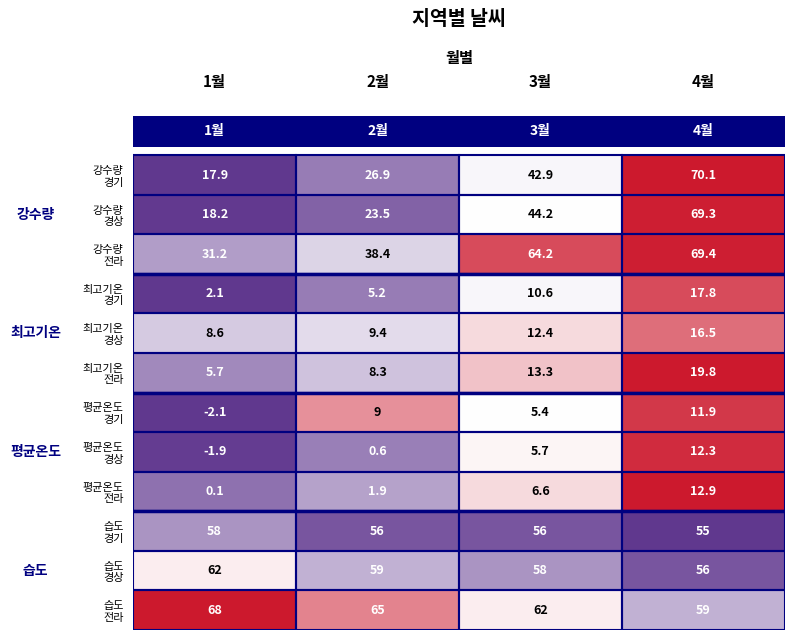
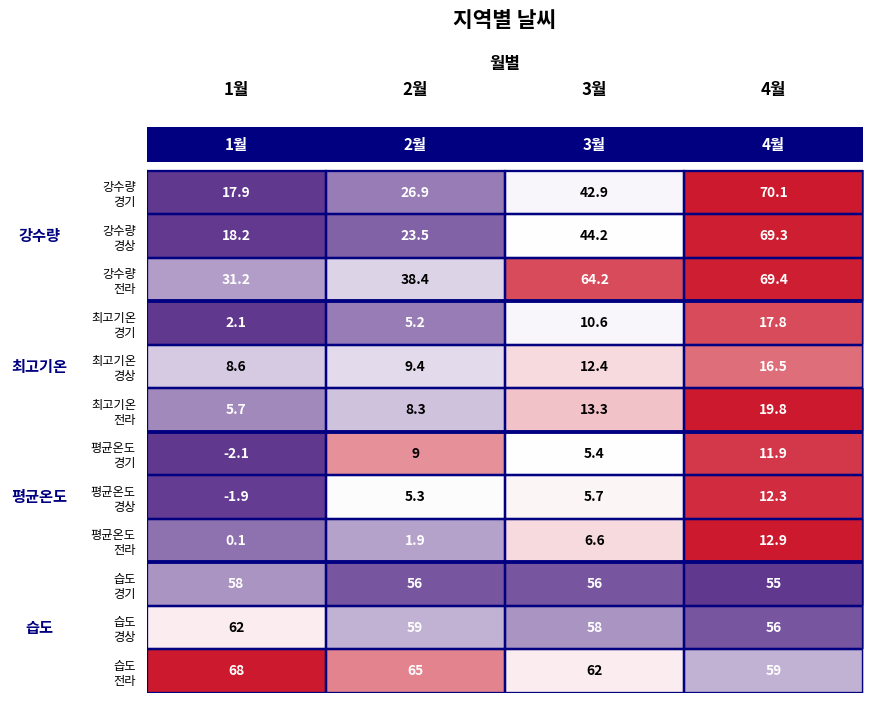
  {
    "강수량 경기": {
      "1월": 17.9,
      "2월": 26.9,
      "3월": 42.9,
      "4월": 70.1
    },
    "강수량 경상": {
      "1월": 18.2,
      "2월": 23.5,
      "3월": 44.2,
      "4월": 69.3
    },
    "강수량 전라": {
      "1월": 31.2,
      "2월": 38.4,
      "3월": 64.2,
      "4월": 69.4
    },
    "최고기온 경기": {
      "1월": 2.1,
      "2월": 5.2,
      "3월": 10.6,
      "4월": 17.8
    },
    "최고기온 경상": {
      "1월": 8.6,
      "2월": 9.4,
      "3월": 12.4,
      "4월": 16.5
    },
    "최고기온 전라": {
      "1월": 5.7,
      "2월": 8.3,
      "3월": 13.3,
      "4월": 19.8
    },
    "평균온도 경기": {
      "1월": -2.1,
      "2월": 9,
      "3월": 5.4,
      "4월": 11.9
    },
    "평균온도 경상": {
      "1월": -1.9,
-     "2월": 0.6,
+     "2월": 5.3,
      "3월": 5.7,
      "4월": 12.3
    },
    "평균온도 전라": {
      "1월": 0.1,
      "2월": 1.9,
      "3월": 6.6,
      "4월": 12.9
    },
    "습도 경기": {
      "1월": 58,
      "2월": 56,
      "3월": 56,
      "4월": 55
    },
    "습도 경상": {
      "1월": 62,
      "2월": 59,
      "3월": 58,
      "4월": 56
    },
    "습도 전라": {
      "1월": 68,
      "2월": 65,
      "3월": 62,
      "4월": 59
    }
  }
